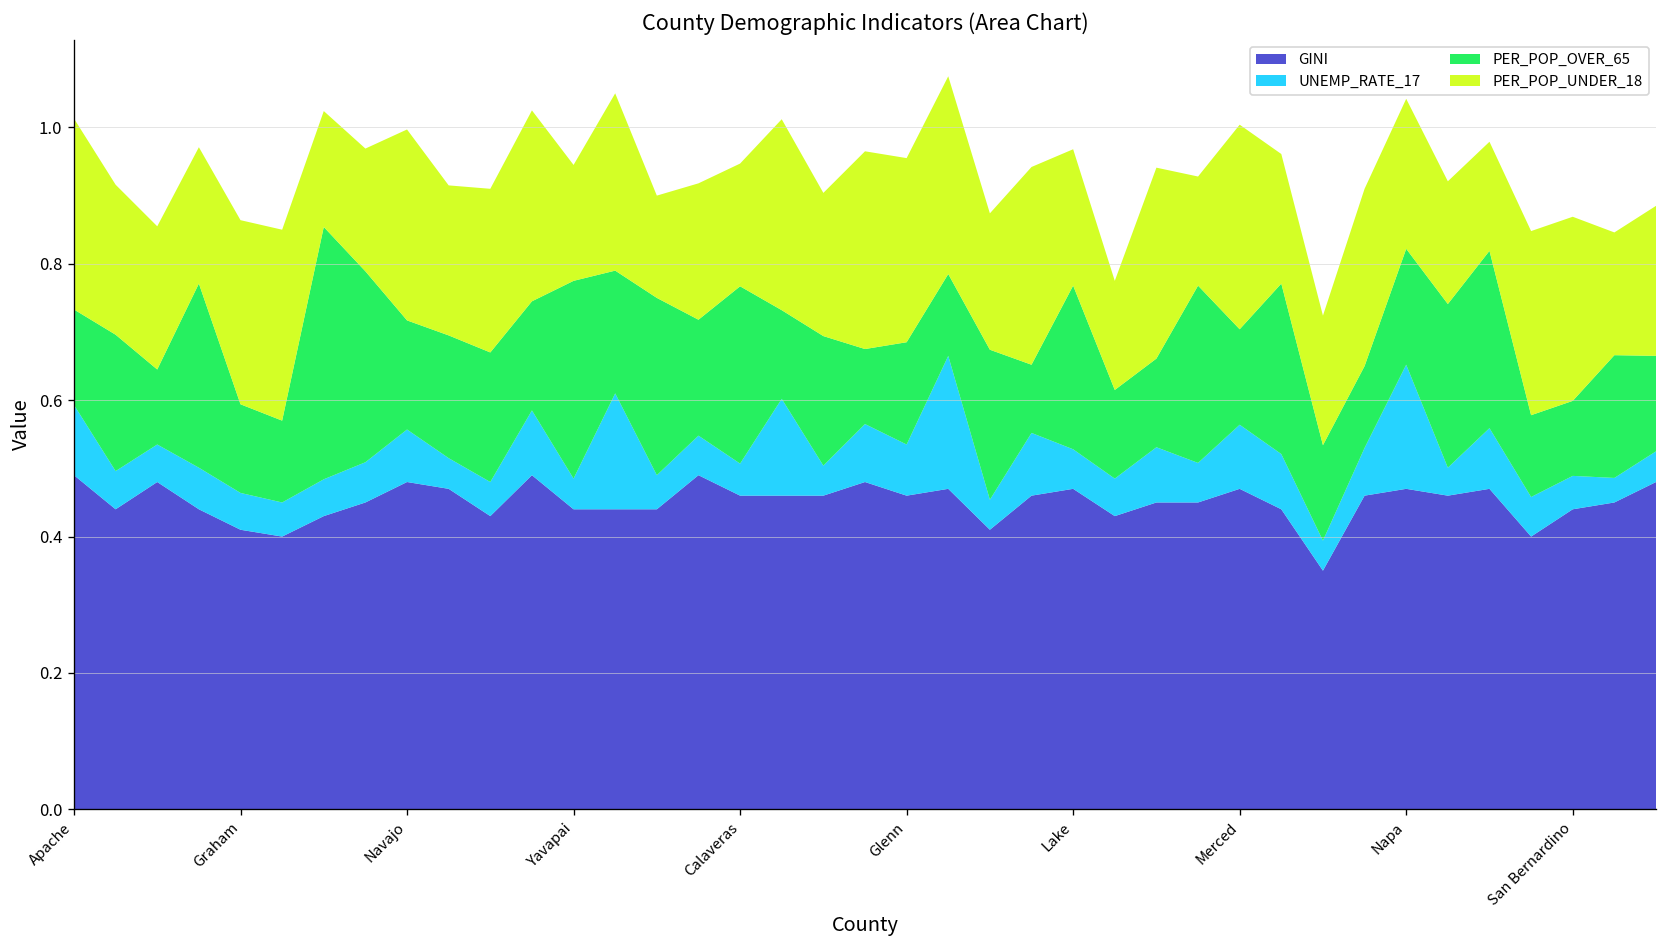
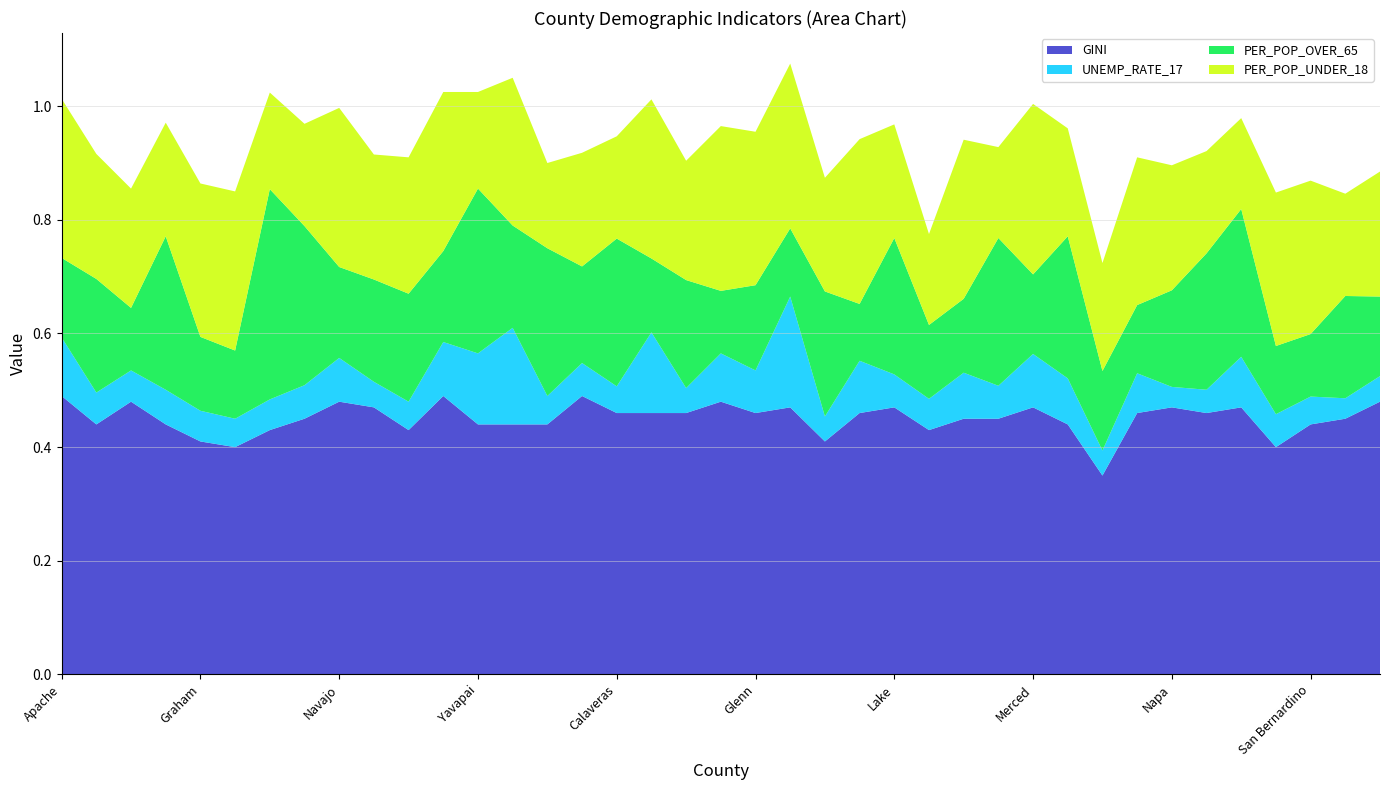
  {
    "GINI": {
      "Apache": 0.49,
      "Graham": 0.41,
      "Navajo": 0.48,
      "Yavapai": 0.44,
      "Calaveras": 0.46,
      "Glenn": 0.46,
      "Lake": 0.47,
      "Merced": 0.47,
      "Napa": 0.47,
      "San Bernardino": 0.44
    },
    "UNEMP_RATE_17": {
      "Apache": 0.10,
      "Graham": 0.05,
      "Navajo": 0.08,
-     "Yavapai": 0.04,
+     "Yavapai": 0.12,
      "Calaveras": 0.05,
      "Glenn": 0.08,
      "Lake": 0.06,
      "Merced": 0.09,
-     "Napa": 0.18,
+     "Napa": 0.04,
      "San Bernardino": 0.05
    },
    "PER_POP_OVER_65": {
      "Apache": 0.14,
      "Graham": 0.13,
      "Navajo": 0.16,
      "Yavapai": 0.29,
      "Calaveras": 0.26,
      "Glenn": 0.15,
      "Lake": 0.24,
      "Merced": 0.14,
      "Napa": 0.17,
      "San Bernardino": 0.11
    },
    "PER_POP_UNDER_18": {
      "Apache": 0.28,
      "Graham": 0.27,
      "Navajo": 0.28,
      "Yavapai": 0.17,
      "Calaveras": 0.18,
      "Glenn": 0.27,
      "Lake": 0.20,
      "Merced": 0.30,
      "Napa": 0.22,
      "San Bernardino": 0.27
    }
  }
